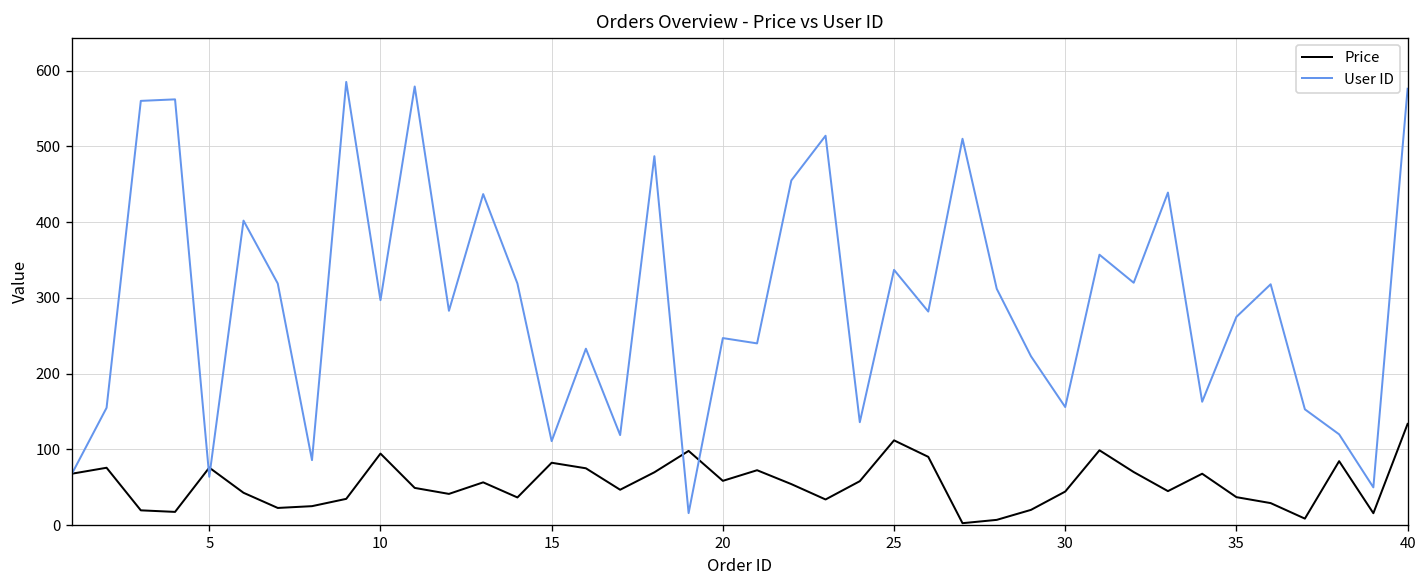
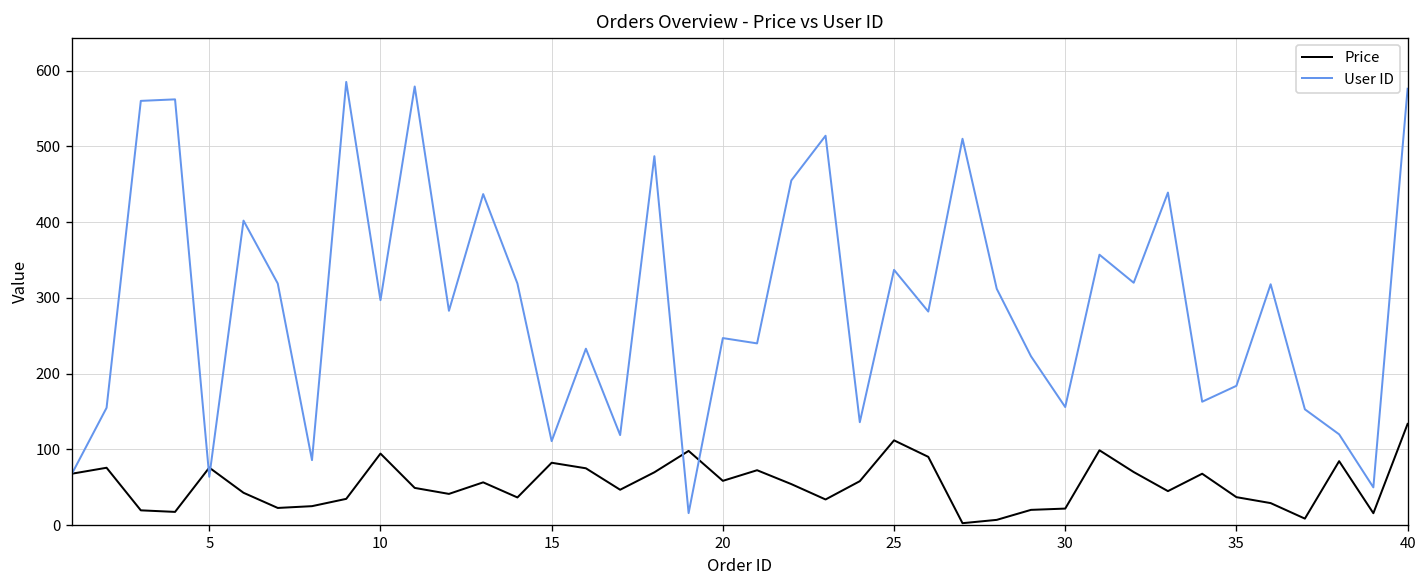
  {
    "Price": {
      "5": 80,
      "10": 90,
      "15": 80,
      "20": 60,
      "25": 110,
-     "30": 40,
+     "30": 20,
      "35": 40,
      "40": 130
    },
    "User ID": {
      "5": 60,
      "10": 300,
      "15": 110,
      "20": 250,
      "25": 340,
      "30": 160,
-     "35": 280,
+     "35": 180,
      "40": 580
    }
  }
